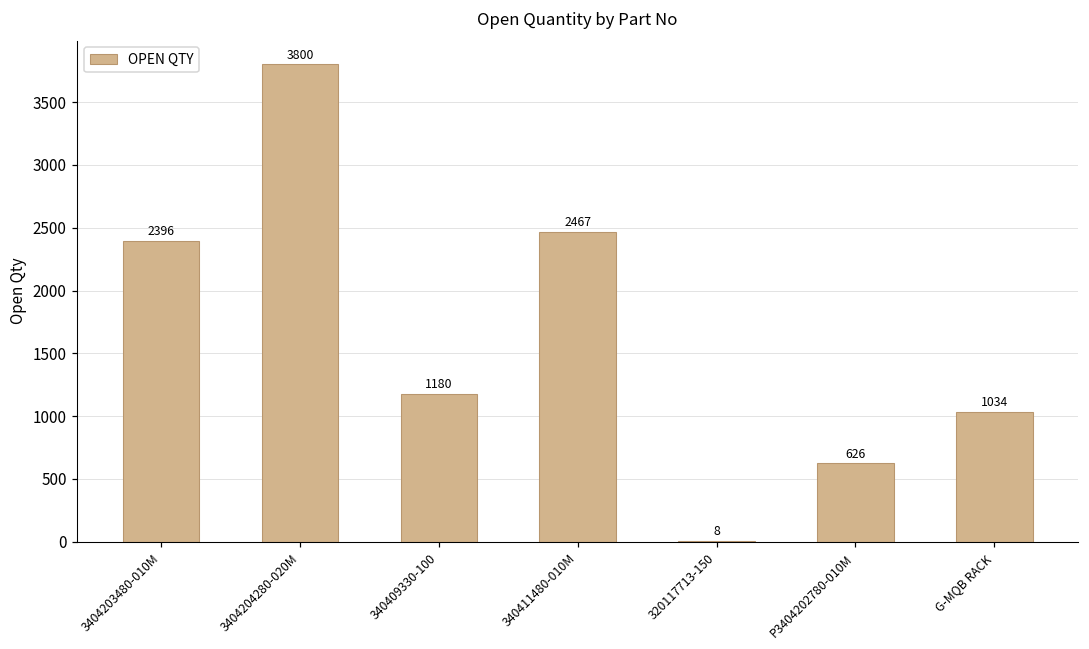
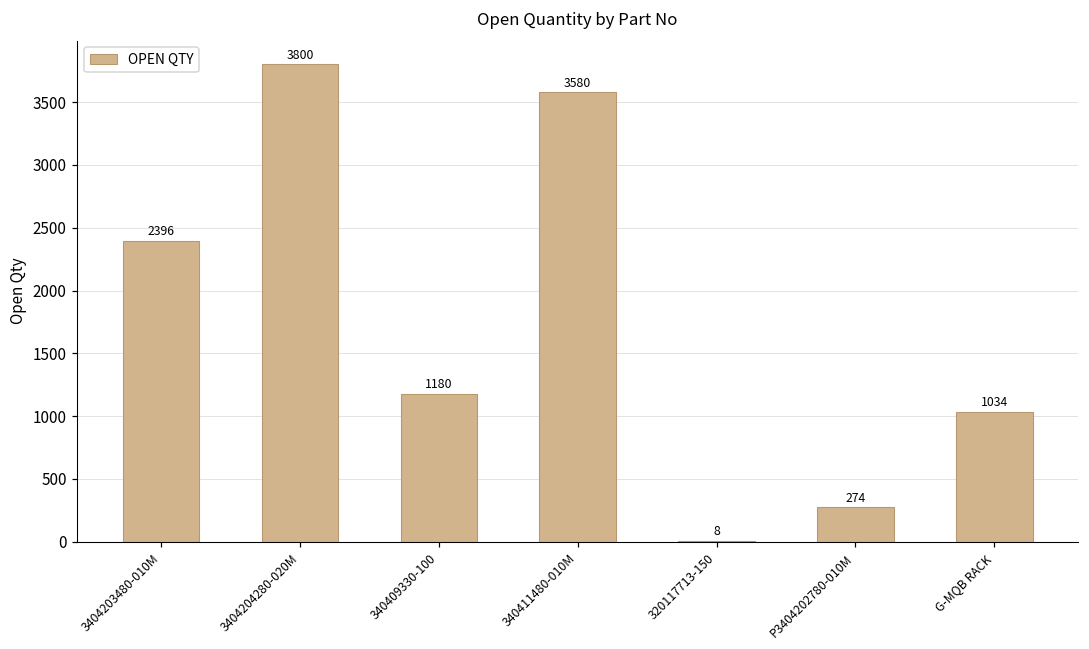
  {
    "3404203480-010M": 2396,
    "3404204280-020M": 3800,
    "340409330-100": 1180,
-   "340411480-010M": 2467,
+   "340411480-010M": 3580,
    "320117713-150": 8,
-   "P3404202780-010M": 626,
+   "P3404202780-010M": 274,
    "G-MQB RACK": 1034
  }
